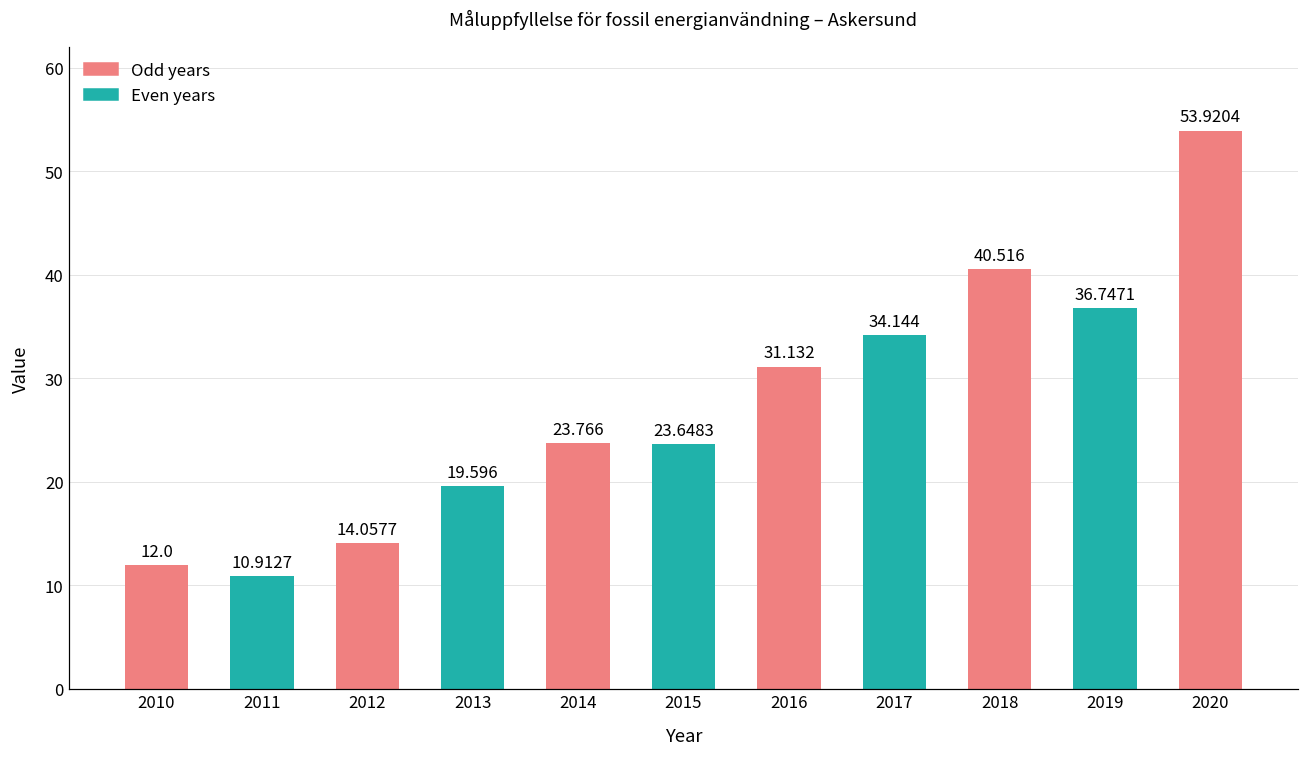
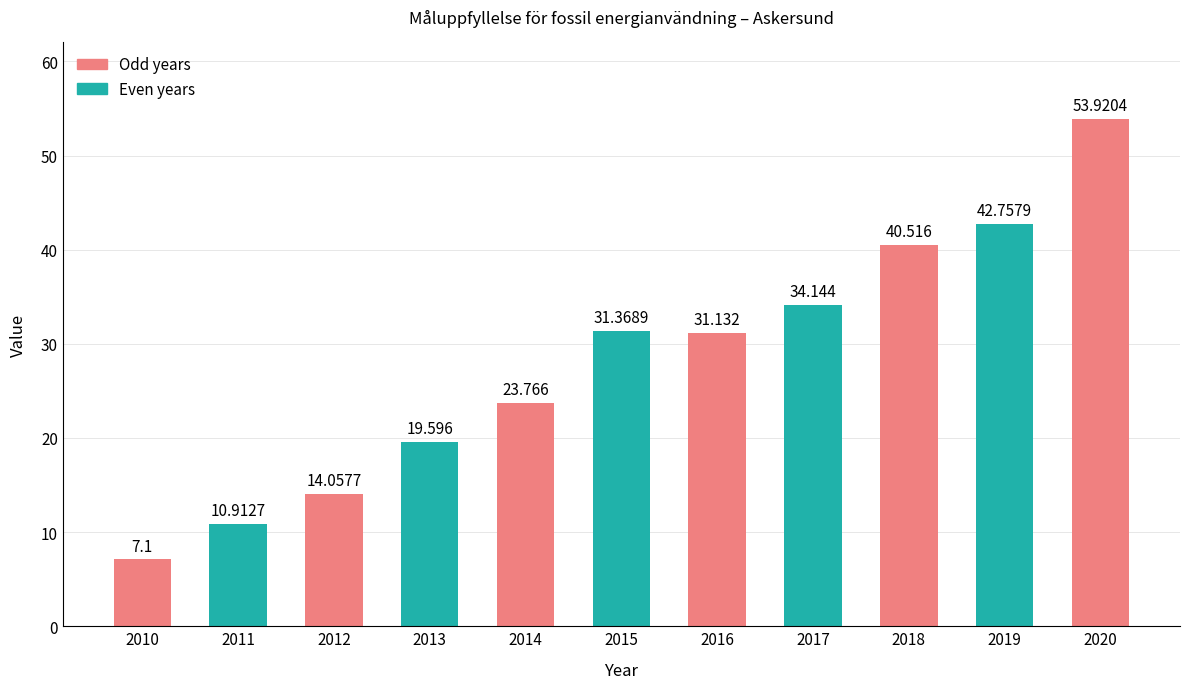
  {
-   "2010": 12.0,
+   "2010": 7.1,
    "2011": 10.9127,
    "2012": 14.0577,
    "2013": 19.596,
    "2014": 23.766,
-   "2015": 23.6483,
+   "2015": 31.3689,
    "2016": 31.132,
    "2017": 34.144,
    "2018": 40.516,
-   "2019": 36.7471,
+   "2019": 42.7579,
    "2020": 53.9204
  }
